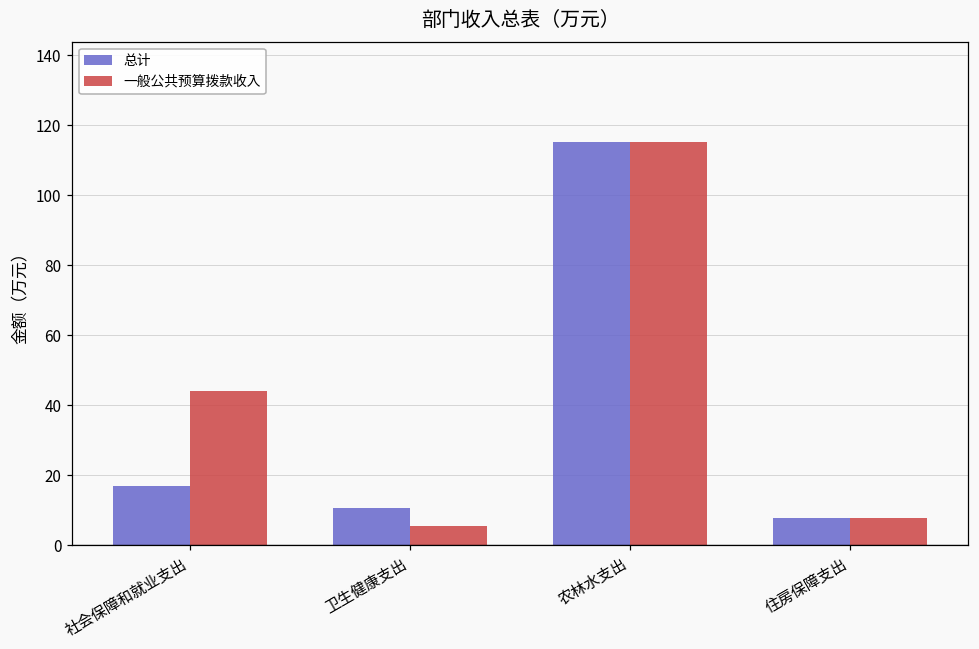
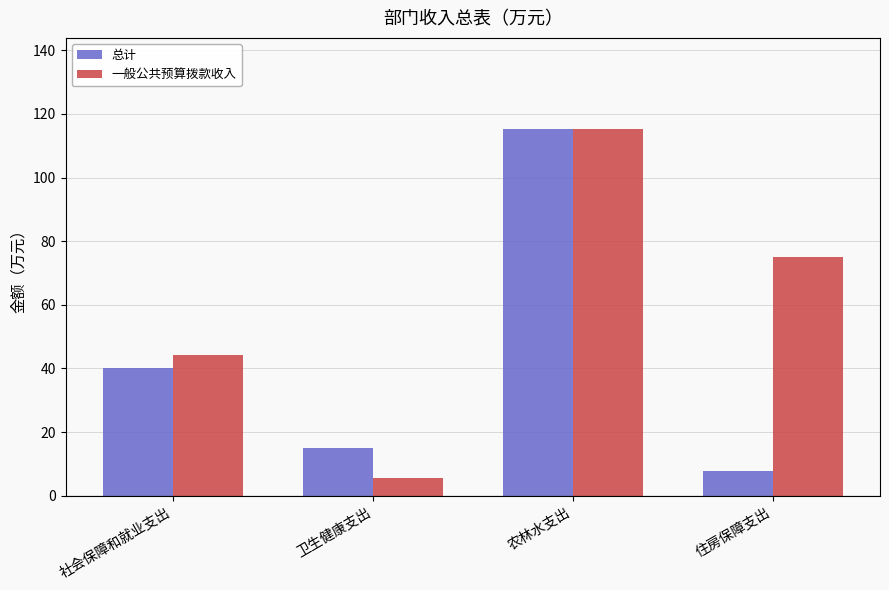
  {
    "总计": {
-     "社会保障和就业支出": 17,
-     "卫生健康支出": 11,
+     "社会保障和就业支出": 40,
+     "卫生健康支出": 15,
      "农林水支出": 115,
      "住房保障支出": 8
    },
    "一般公共预算拨款收入": {
      "社会保障和就业支出": 44,
      "卫生健康支出": 6,
      "农林水支出": 115,
-     "住房保障支出": 8
+     "住房保障支出": 75
    }
  }
